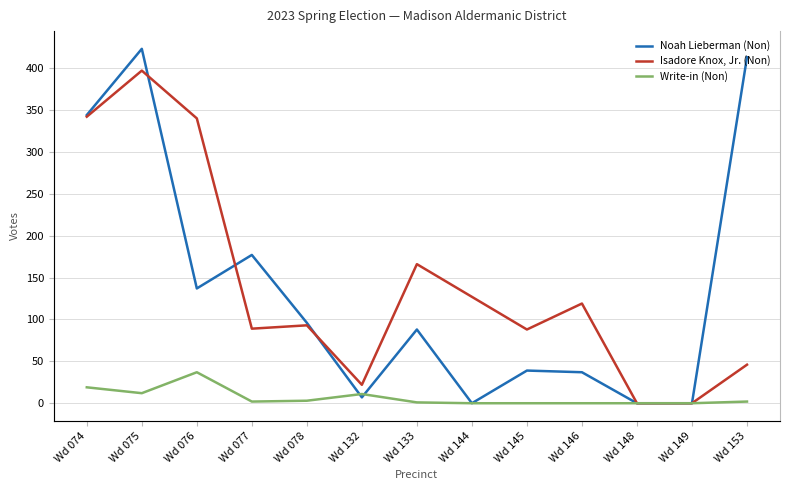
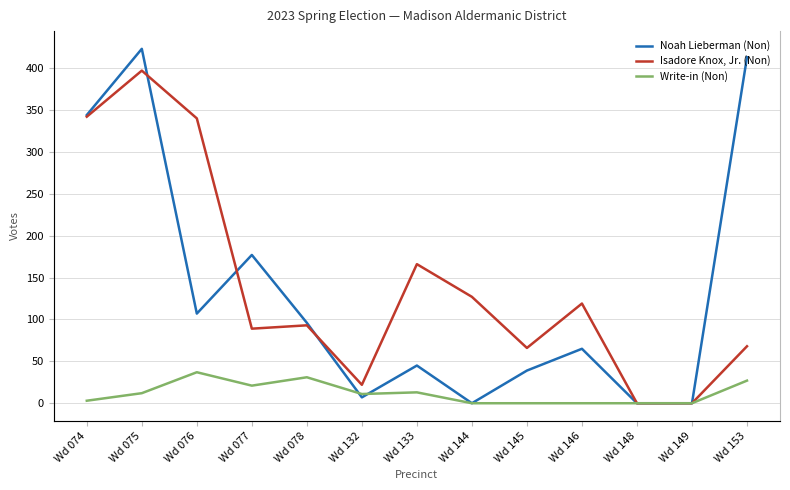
  {
    "Noah Lieberman (Non)": {
      "Wd 075": 420,
-     "Wd 076": 140,
+     "Wd 076": 110,
      "Wd 077": 180,
      "Wd 132": 10,
-     "Wd 133": 90,
+     "Wd 133": 50,
      "Wd 145": 40,
-     "Wd 146": 40,
+     "Wd 146": 70,
      "Wd 153": 410
    },
    "Isadore Knox, Jr. (Non)": {
      "Wd 075": 400,
      "Wd 076": 340,
      "Wd 077": 90,
      "Wd 132": 20,
      "Wd 133": 170,
      "Wd 144": 130,
-     "Wd 145": 90,
+     "Wd 145": 70,
      "Wd 146": 120,
-     "Wd 153": 50
+     "Wd 153": 70
    },
    "Write-in (Non)": {
-     "Wd 074": 20,
+     "Wd 074": 0,
      "Wd 075": 10,
      "Wd 076": 40,
-     "Wd 077": 0,
-     "Wd 078": 0,
+     "Wd 077": 20,
+     "Wd 078": 30,
      "Wd 132": 10,
-     "Wd 133": 0,
+     "Wd 133": 10,
      "Wd 145": 0,
      "Wd 146": 0,
-     "Wd 153": 0
+     "Wd 153": 30
    }
  }
